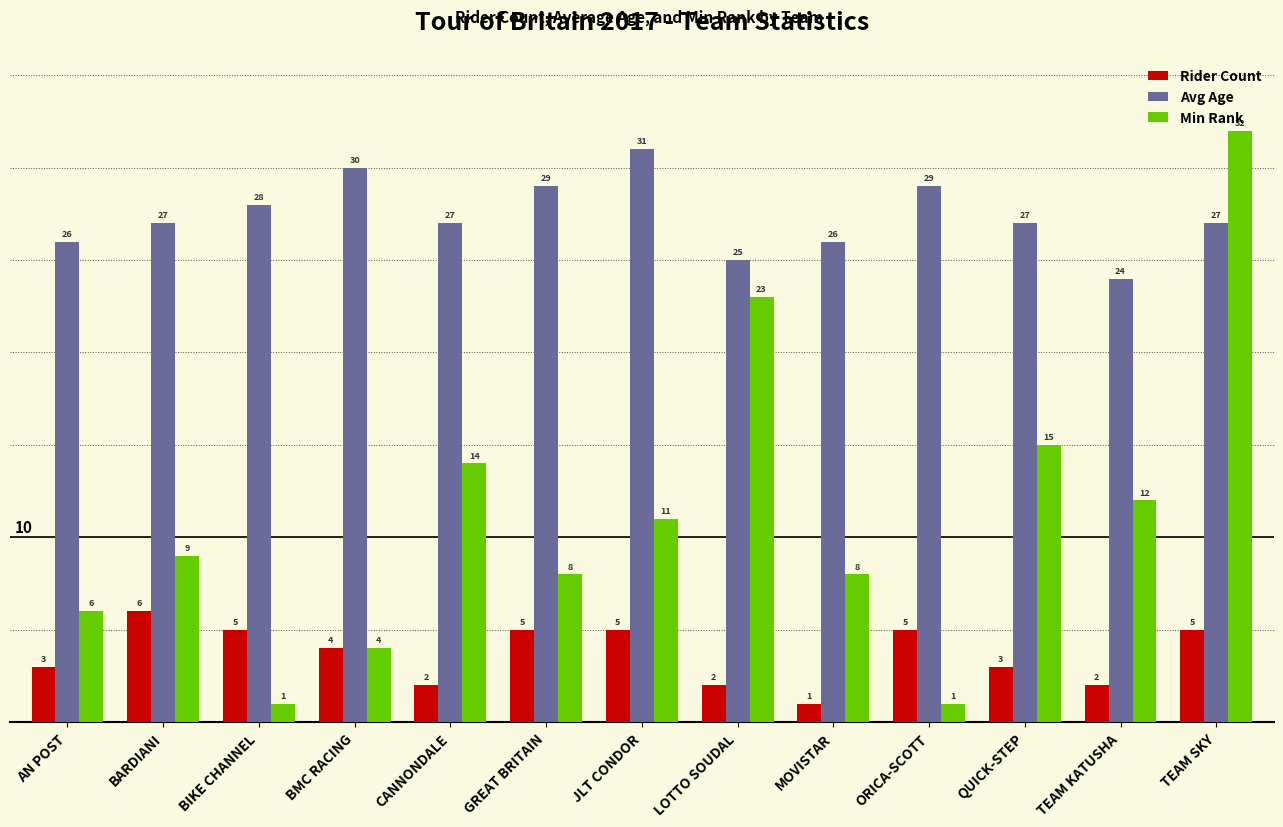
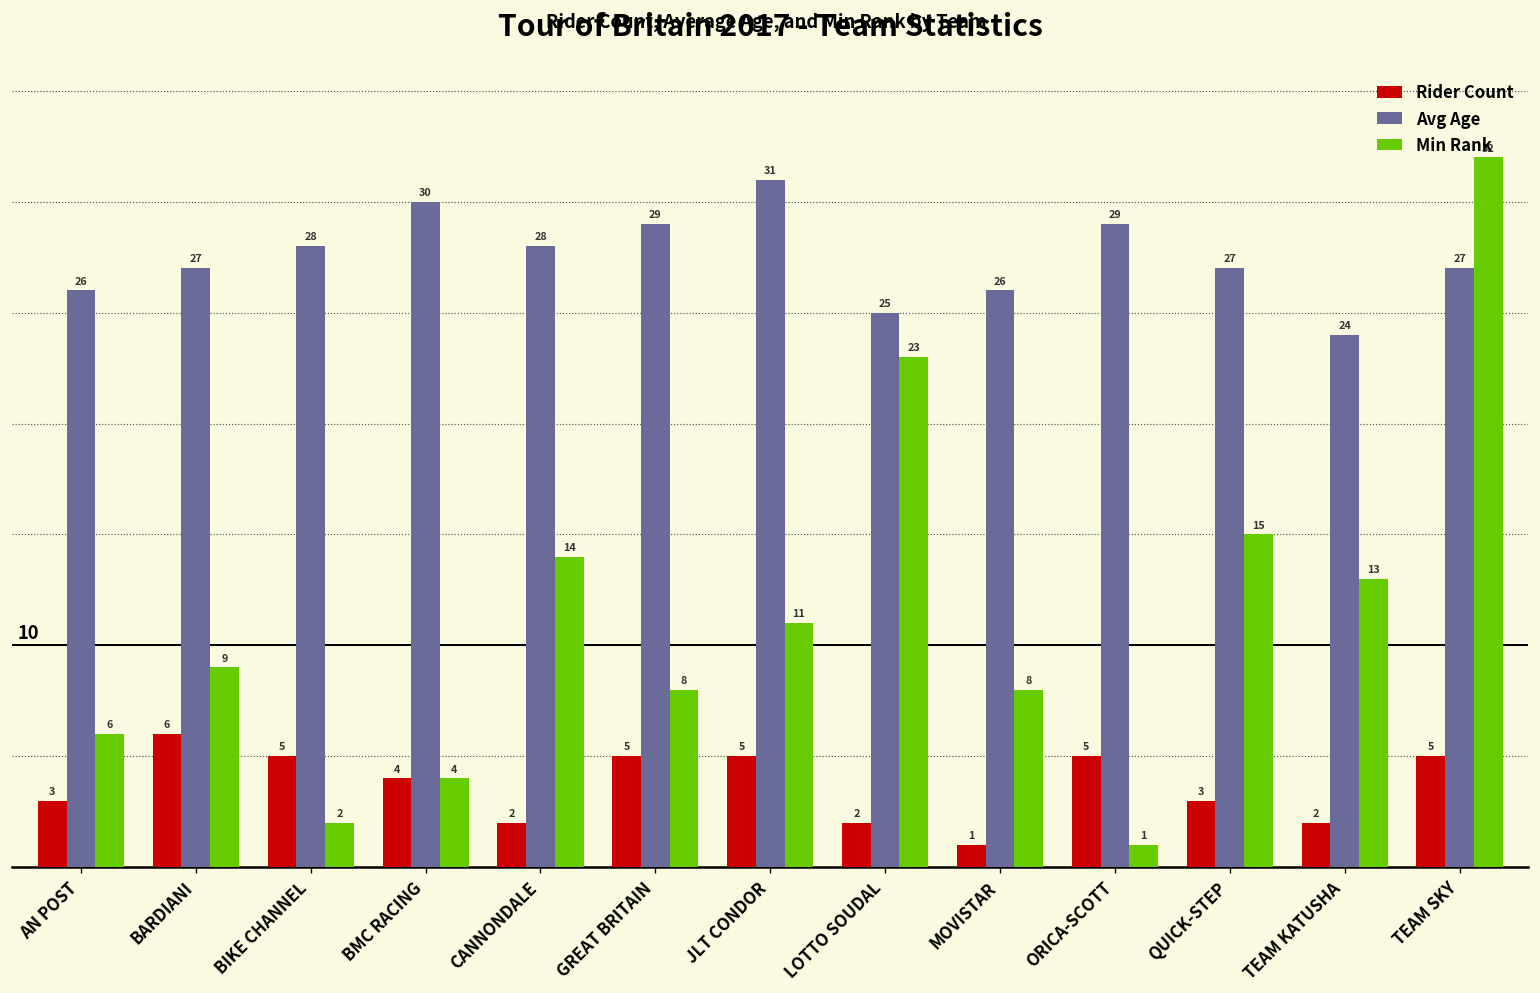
  {
    "Rider Count": {
      "AN POST": 3,
      "BARDIANI": 6,
      "BIKE CHANNEL": 5,
      "BMC RACING": 4,
      "CANNONDALE": 2,
      "GREAT BRITAIN": 5,
      "JLT CONDOR": 5,
      "LOTTO SOUDAL": 2,
      "MOVISTAR": 1,
      "ORICA-SCOTT": 5,
      "QUICK-STEP": 3,
      "TEAM KATUSHA": 2,
      "TEAM SKY": 5
    },
    "Avg Age": {
      "AN POST": 26,
      "BARDIANI": 27,
      "BIKE CHANNEL": 28,
      "BMC RACING": 30,
-     "CANNONDALE": 27,
+     "CANNONDALE": 28,
      "GREAT BRITAIN": 29,
      "JLT CONDOR": 31,
      "LOTTO SOUDAL": 25,
      "MOVISTAR": 26,
      "ORICA-SCOTT": 29,
      "QUICK-STEP": 27,
      "TEAM KATUSHA": 24,
      "TEAM SKY": 27
    },
    "Min Rank": {
      "AN POST": 6,
      "BARDIANI": 9,
-     "BIKE CHANNEL": 1,
+     "BIKE CHANNEL": 2,
      "BMC RACING": 4,
      "CANNONDALE": 14,
      "GREAT BRITAIN": 8,
      "JLT CONDOR": 11,
      "LOTTO SOUDAL": 23,
      "MOVISTAR": 8,
      "ORICA-SCOTT": 1,
      "QUICK-STEP": 15,
-     "TEAM KATUSHA": 12,
+     "TEAM KATUSHA": 13,
      "TEAM SKY": 32
    }
  }
